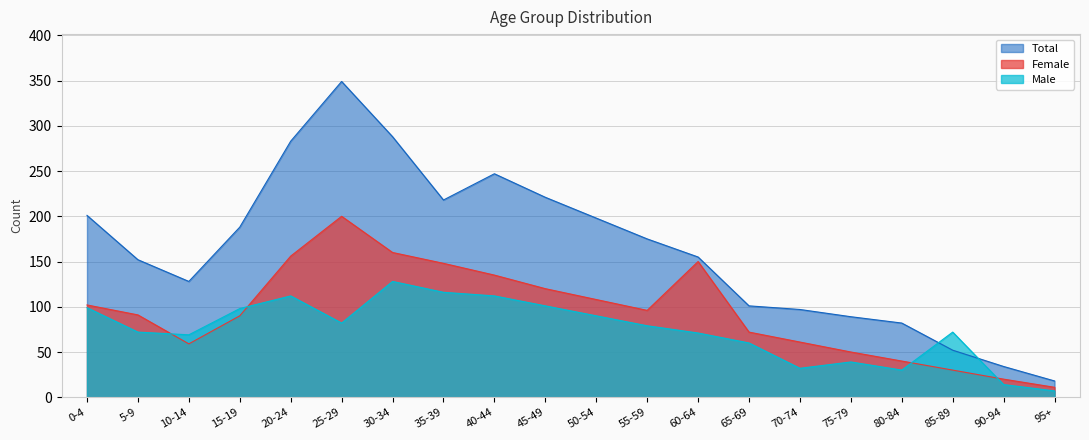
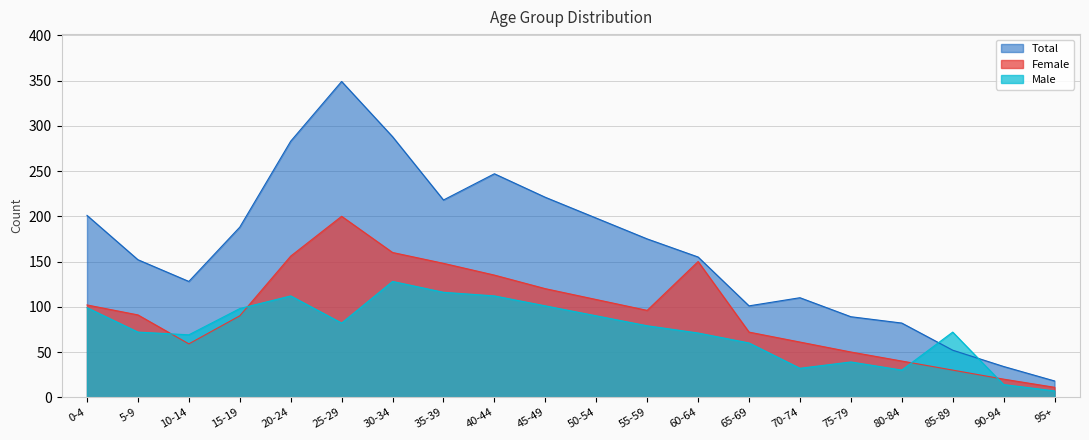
  {
    "Total": {
      "0-4": 200,
      "5-9": 150,
      "10-14": 130,
      "15-19": 190,
      "20-24": 280,
      "25-29": 350,
      "30-34": 290,
      "35-39": 220,
      "40-44": 250,
      "45-49": 220,
      "50-54": 200,
      "55-59": 180,
      "60-64": 160,
      "65-69": 100,
-     "70-74": 100,
+     "70-74": 110,
      "75-79": 90,
      "80-84": 80,
      "85-89": 50,
      "90-94": 30,
      "95+": 20
    },
    "Female": {
      "0-4": 100,
      "5-9": 90,
      "10-14": 60,
      "15-19": 90,
      "20-24": 160,
      "25-29": 200,
      "30-34": 160,
      "35-39": 150,
      "40-44": 140,
      "45-49": 120,
      "50-54": 110,
      "55-59": 100,
      "60-64": 150,
      "65-69": 70,
      "70-74": 60,
      "75-79": 50,
      "80-84": 40,
      "85-89": 30,
      "90-94": 20,
      "95+": 10
    },
    "Male": {
      "0-4": 100,
      "5-9": 70,
      "10-14": 70,
      "15-19": 100,
      "20-24": 110,
      "25-29": 80,
      "30-34": 130,
      "35-39": 120,
      "40-44": 110,
      "45-49": 100,
      "50-54": 90,
      "55-59": 80,
      "60-64": 70,
      "65-69": 60,
      "70-74": 30,
      "75-79": 40,
      "80-84": 30,
      "85-89": 70,
      "90-94": 10,
      "95+": 10
    }
  }
